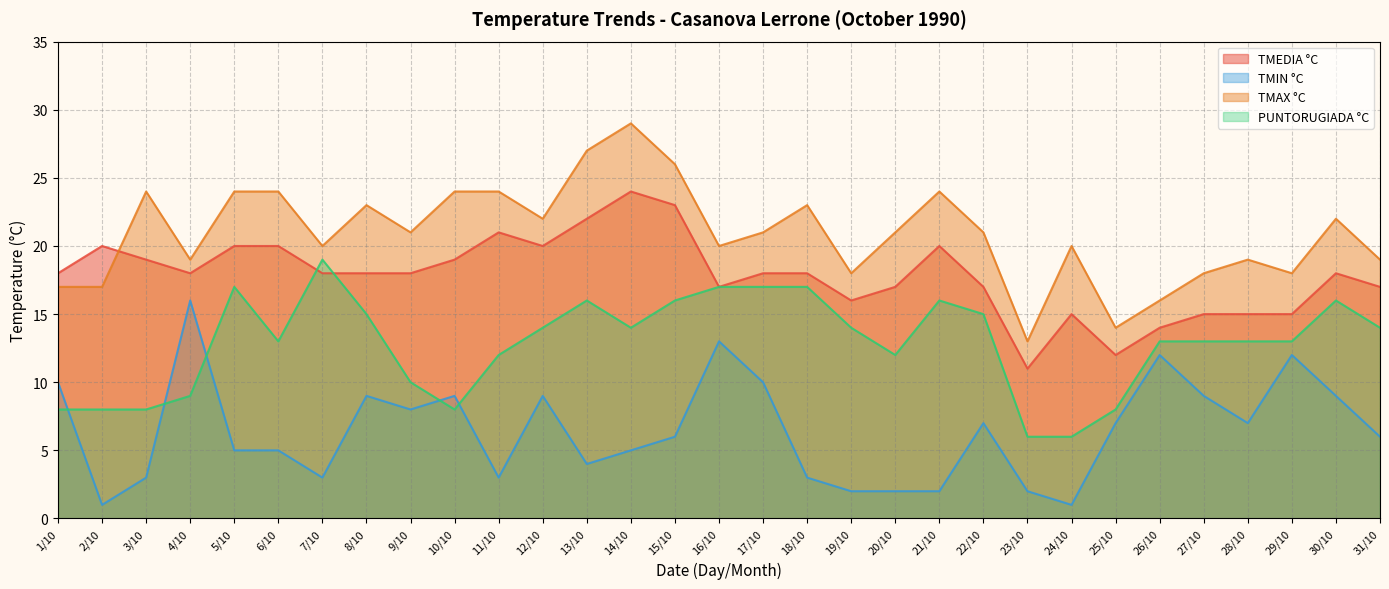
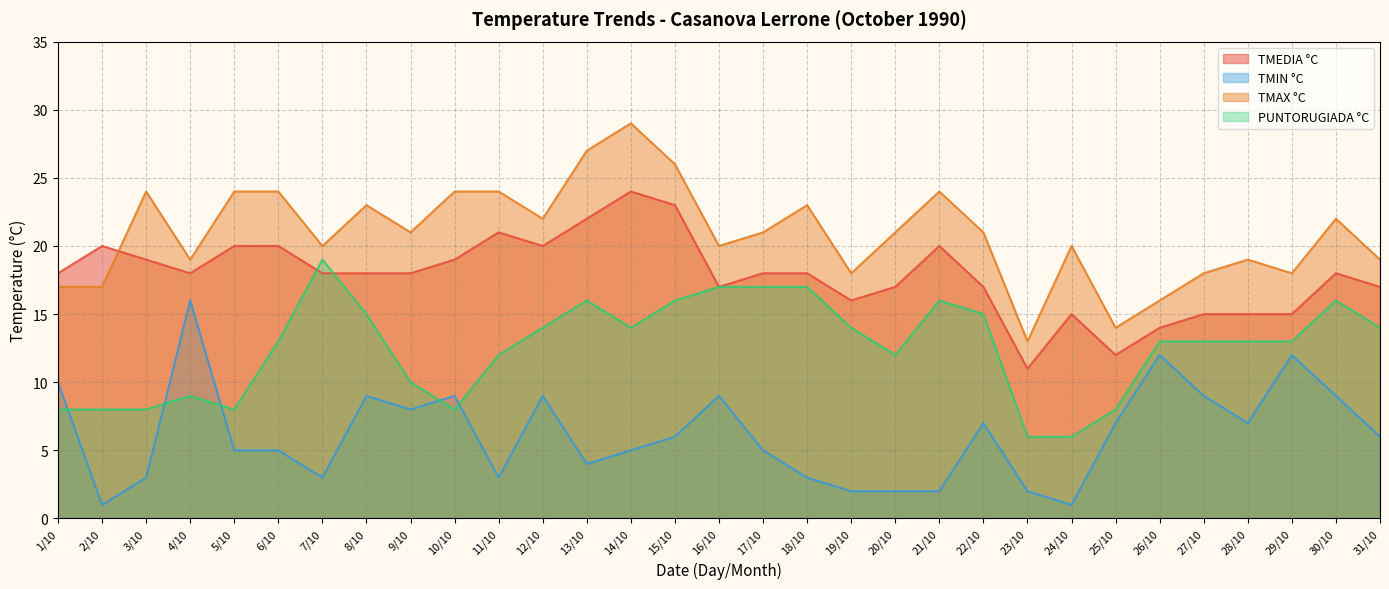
  {
    "TMIN °C": {
      "1/10": 10,
      "2/10": 1,
      "3/10": 3,
      "4/10": 16,
      "5/10": 5,
      "6/10": 5,
      "7/10": 3,
      "8/10": 9,
      "9/10": 8,
      "10/10": 9,
      "11/10": 3,
      "12/10": 9,
      "13/10": 4,
      "14/10": 5,
      "15/10": 6,
-     "16/10": 13,
-     "17/10": 10,
+     "16/10": 9,
+     "17/10": 5,
      "18/10": 3,
      "19/10": 2,
      "20/10": 2,
      "21/10": 2,
      "22/10": 7,
      "23/10": 2,
      "24/10": 1,
      "25/10": 7,
      "26/10": 12,
      "27/10": 9,
      "28/10": 7,
      "29/10": 12,
      "30/10": 9,
      "31/10": 6
    },
    "PUNTORUGIADA °C": {
      "1/10": 8,
      "2/10": 8,
      "3/10": 8,
      "4/10": 9,
-     "5/10": 17,
+     "5/10": 8,
      "6/10": 13,
      "7/10": 19,
      "8/10": 15,
      "9/10": 10,
      "10/10": 8,
      "11/10": 12,
      "12/10": 14,
      "13/10": 16,
      "14/10": 14,
      "15/10": 16,
      "17/10": 17,
      "18/10": 17,
      "19/10": 14,
      "20/10": 12,
      "21/10": 16,
      "22/10": 15,
      "23/10": 6,
      "24/10": 6,
      "25/10": 8,
      "26/10": 13,
      "27/10": 13,
      "28/10": 13,
      "29/10": 13,
      "30/10": 16,
      "31/10": 14
    }
  }
